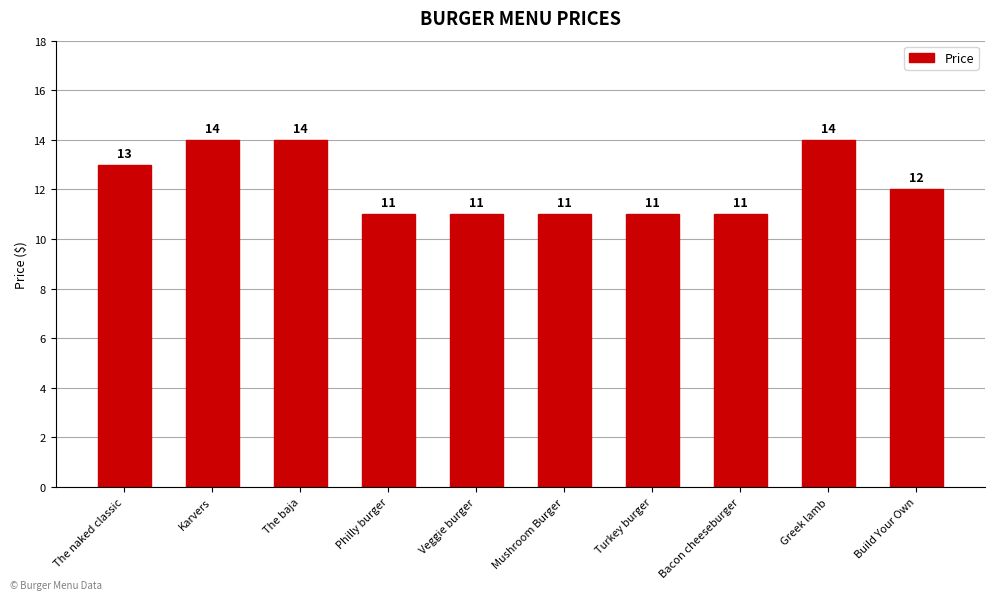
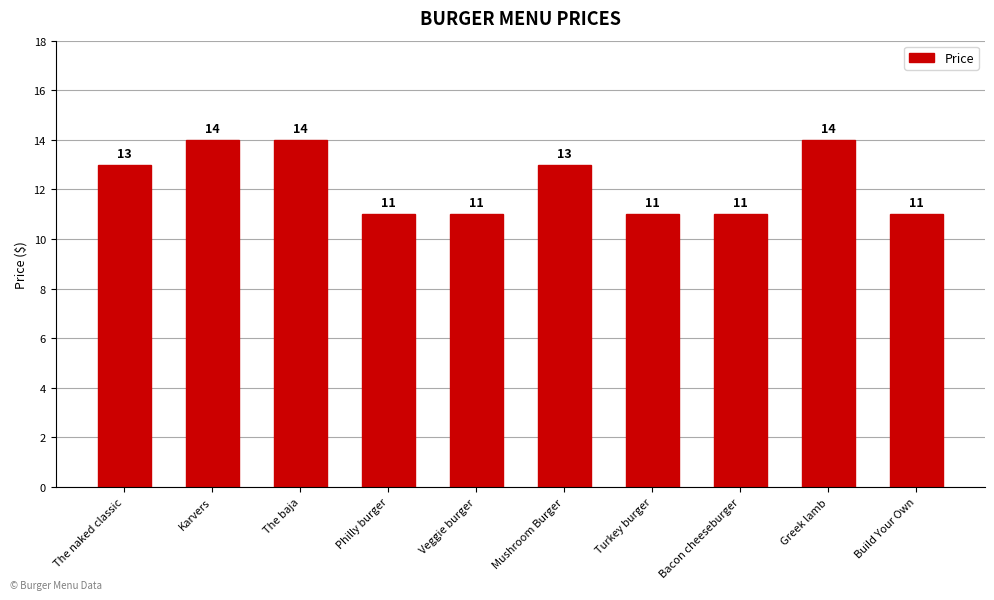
  {
    "The naked classic": 13,
    "Karvers": 14,
    "The baja": 14,
    "Philly burger": 11,
    "Veggie burger": 11,
-   "Mushroom Burger": 11,
+   "Mushroom Burger": 13,
    "Turkey burger": 11,
    "Bacon cheeseburger": 11,
    "Greek lamb": 14,
-   "Build Your Own": 12
+   "Build Your Own": 11
  }
